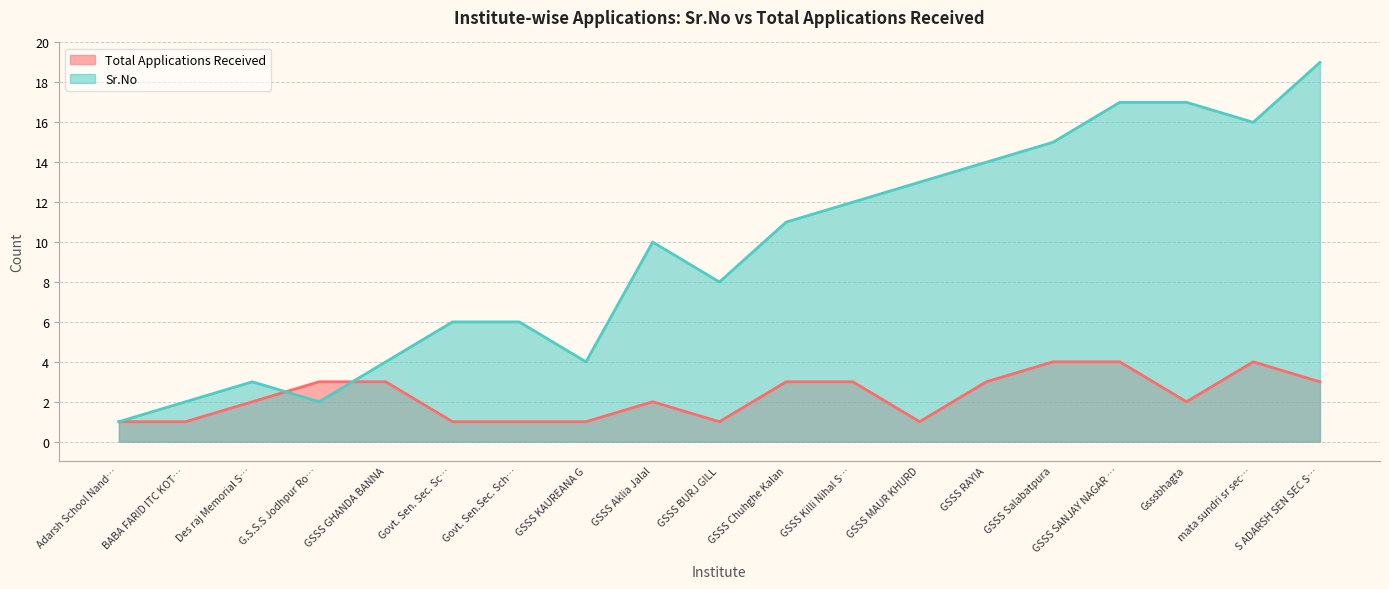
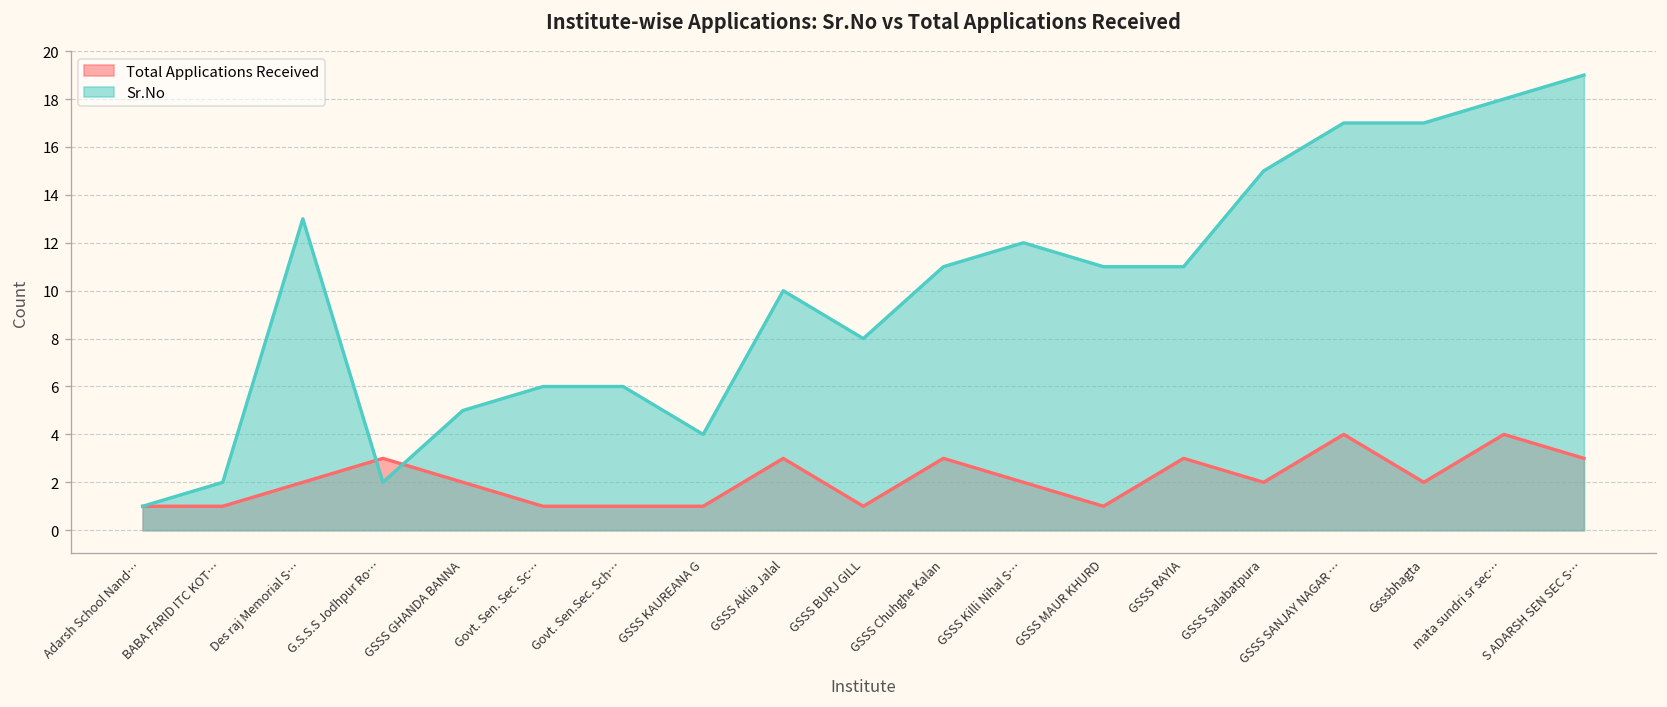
  {
    "Total Applications Received": {
      "BABA FARID ITC KOT…": 1,
      "Des raj Memorial S…": 2,
      "G.S.S.S Jodhpur Ro…": 3,
-     "GSSS GHANDA BANNA": 3,
+     "GSSS GHANDA BANNA": 2,
      "Govt. Sen. Sec. Sc…": 1,
      "Govt. Sen.Sec. Sch…": 1,
      "GSSS KAUREANA G": 1,
-     "GSSS Aklia Jalal": 2,
+     "GSSS Aklia Jalal": 3,
      "GSSS BURJ GILL": 1,
      "GSSS Chuhghe Kalan": 3,
-     "GSSS Killi Nihal S…": 3,
+     "GSSS Killi Nihal S…": 2,
      "GSSS MAUR KHURD": 1,
      "GSSS RAYIA": 3,
-     "GSSS Salabatpura": 4,
+     "GSSS Salabatpura": 2,
      "GSSS SANJAY NAGAR …": 4,
      "Gsssbhagta": 2,
      "mata sundri sr sec…": 4,
      "S ADARSH SEN SEC S…": 3
    },
    "Sr.No": {
      "BABA FARID ITC KOT…": 2,
-     "Des raj Memorial S…": 3,
+     "Des raj Memorial S…": 13,
      "G.S.S.S Jodhpur Ro…": 2,
-     "GSSS GHANDA BANNA": 4,
+     "GSSS GHANDA BANNA": 5,
      "Govt. Sen. Sec. Sc…": 6,
      "Govt. Sen.Sec. Sch…": 6,
      "GSSS KAUREANA G": 4,
      "GSSS Aklia Jalal": 10,
      "GSSS BURJ GILL": 8,
      "GSSS Chuhghe Kalan": 11,
      "GSSS Killi Nihal S…": 12,
-     "GSSS MAUR KHURD": 13,
-     "GSSS RAYIA": 14,
+     "GSSS MAUR KHURD": 11,
+     "GSSS RAYIA": 11,
      "GSSS Salabatpura": 15,
      "GSSS SANJAY NAGAR …": 17,
      "Gsssbhagta": 17,
-     "mata sundri sr sec…": 16,
+     "mata sundri sr sec…": 18,
      "S ADARSH SEN SEC S…": 19
    }
  }
